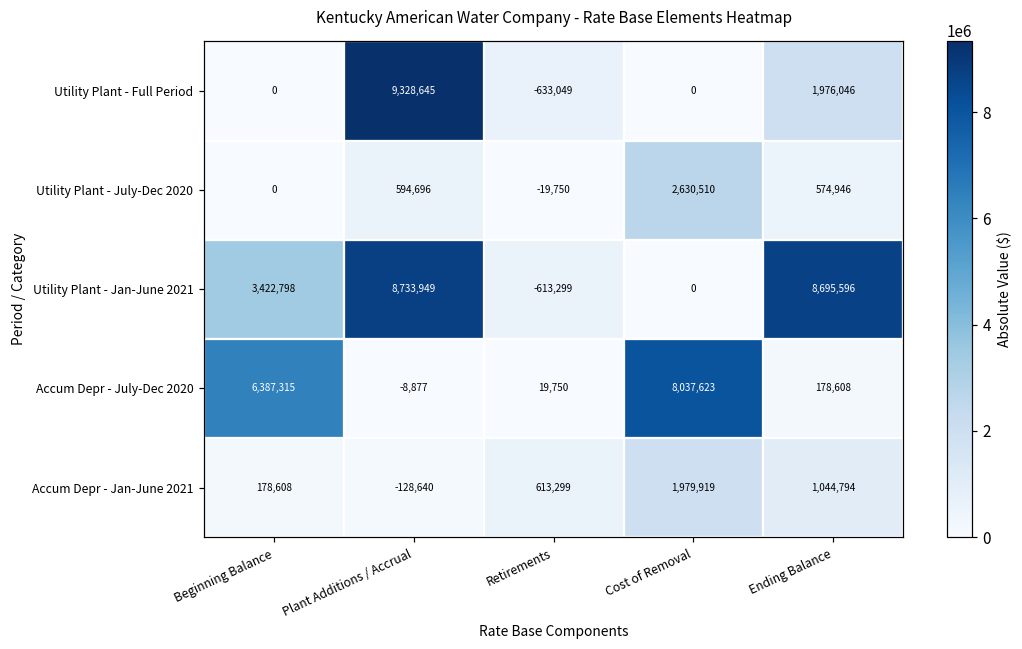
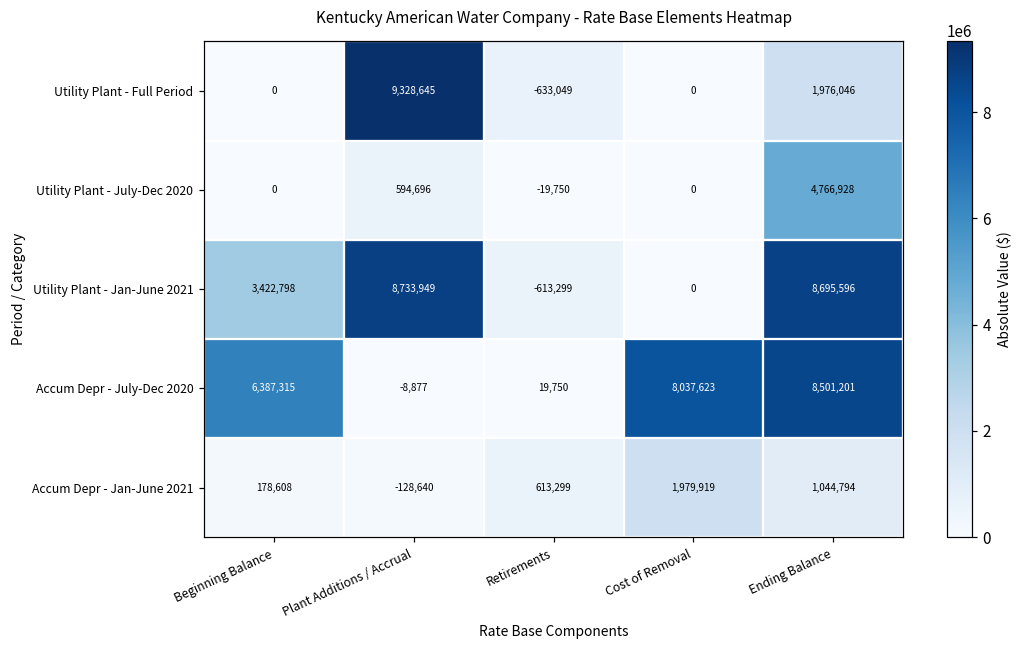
  {
    "Utility Plant - Full Period": {
      "Beginning Balance": "0",
      "Plant Additions / Accrual": "9,328,645",
      "Retirements": "-633,049",
      "Cost of Removal": "0",
      "Ending Balance": "1,976,046"
    },
    "Utility Plant - July-Dec 2020": {
      "Beginning Balance": "0",
      "Plant Additions / Accrual": "594,696",
      "Retirements": "-19,750",
-     "Cost of Removal": "2,630,510",
-     "Ending Balance": "574,946"
+     "Cost of Removal": "0",
+     "Ending Balance": "4,766,928"
    },
    "Utility Plant - Jan-June 2021": {
      "Beginning Balance": "3,422,798",
      "Plant Additions / Accrual": "8,733,949",
      "Retirements": "-613,299",
      "Cost of Removal": "0",
      "Ending Balance": "8,695,596"
    },
    "Accum Depr - July-Dec 2020": {
      "Beginning Balance": "6,387,315",
      "Plant Additions / Accrual": "-8,877",
      "Retirements": "19,750",
      "Cost of Removal": "8,037,623",
-     "Ending Balance": "178,608"
+     "Ending Balance": "8,501,201"
    },
    "Accum Depr - Jan-June 2021": {
      "Beginning Balance": "178,608",
      "Plant Additions / Accrual": "-128,640",
      "Retirements": "613,299",
      "Cost of Removal": "1,979,919",
      "Ending Balance": "1,044,794"
    }
  }
